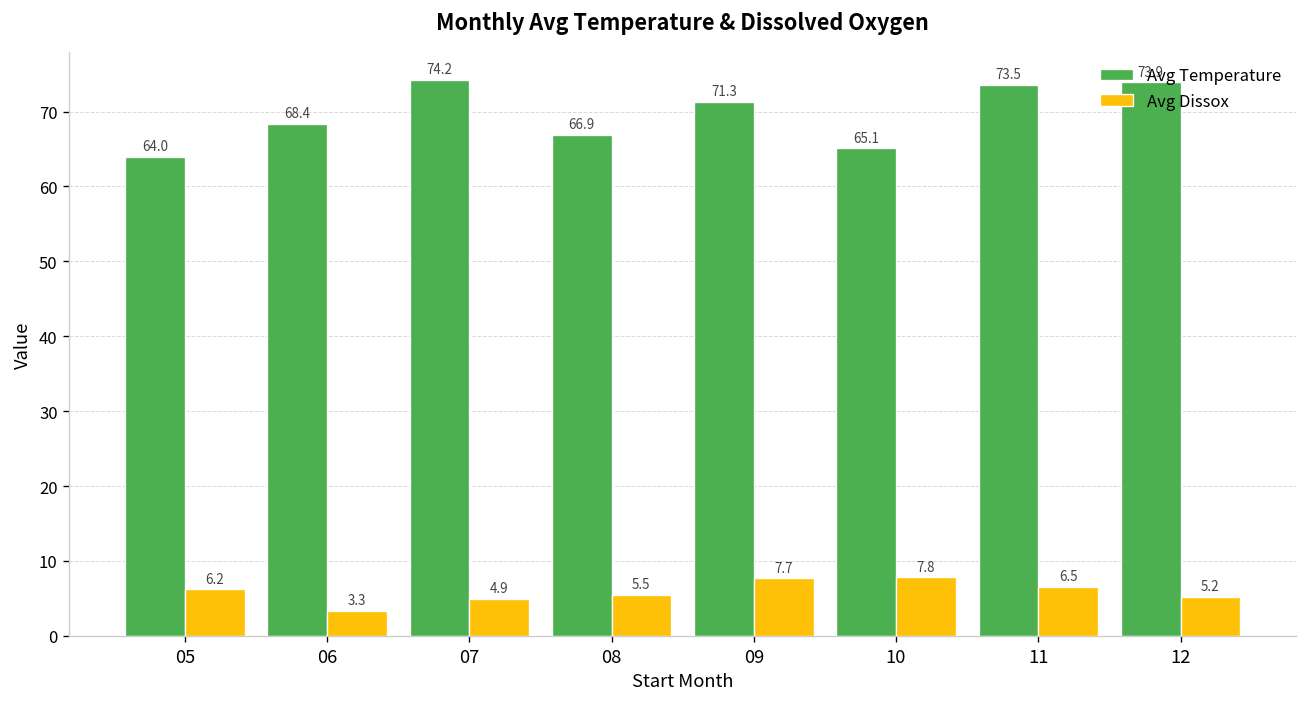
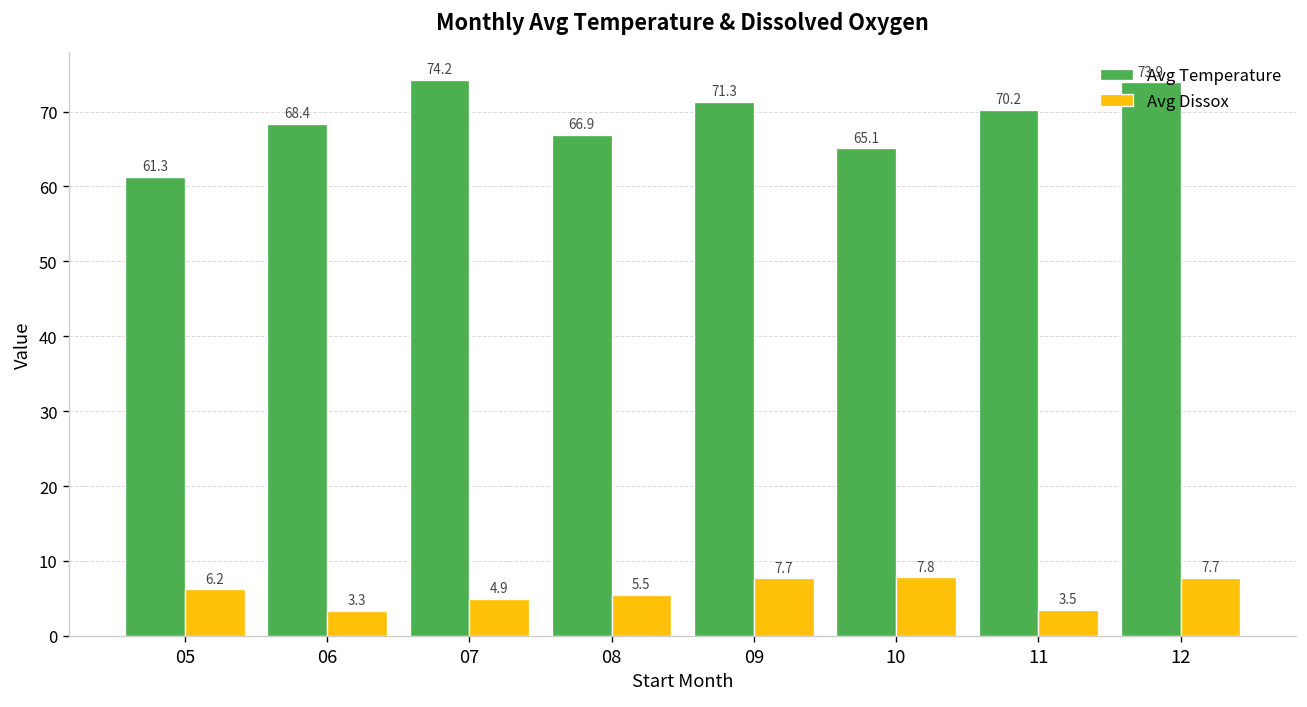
  {
    "Avg Temperature": {
-     "05": 64.0,
+     "05": 61.3,
      "06": 68.4,
      "07": 74.2,
      "08": 66.9,
      "09": 71.3,
      "10": 65.1,
-     "11": 73.5,
+     "11": 70.2,
      "12": 73.9
    },
    "Avg Dissox": {
      "05": 6.2,
      "06": 3.3,
      "07": 4.9,
      "08": 5.5,
      "09": 7.7,
      "10": 7.8,
-     "11": 6.5,
-     "12": 5.2
+     "11": 3.5,
+     "12": 7.7
    }
  }
